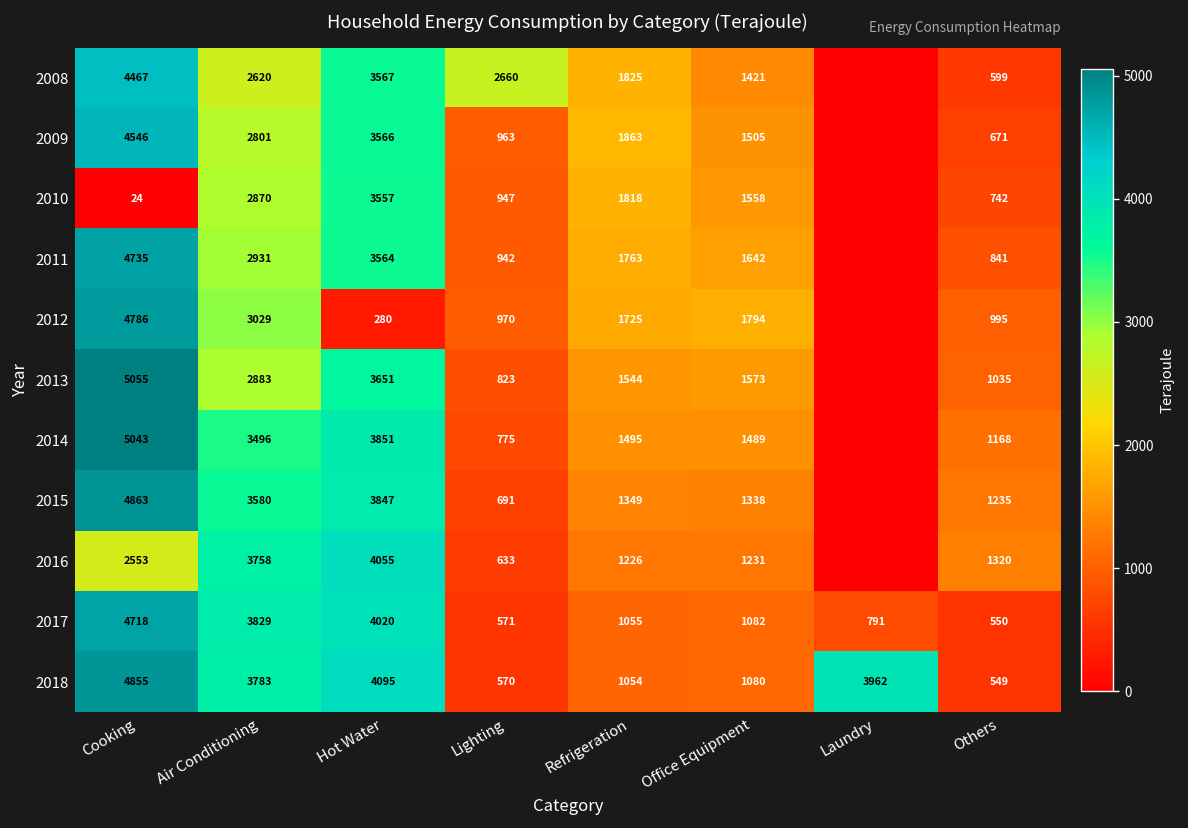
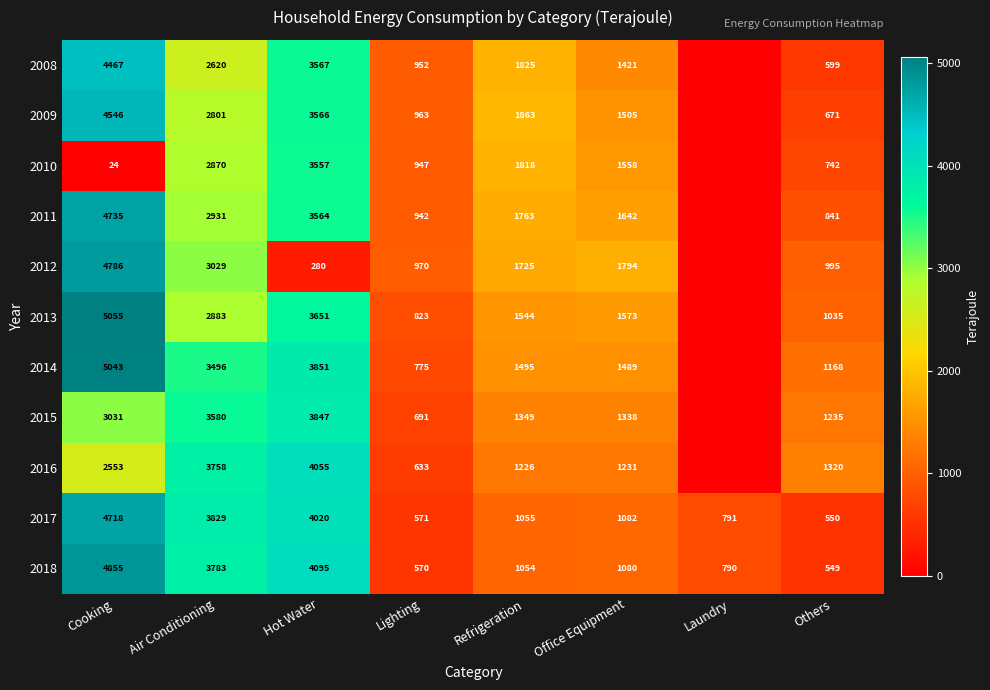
  {
    "2008": {
      "Cooking": 4467,
      "Air Conditioning": 2620,
      "Hot Water": 3567,
-     "Lighting": 2660,
+     "Lighting": 952,
      "Refrigeration": 1825,
      "Office Equipment": 1421,
      "Others": 599
    },
    "2009": {
      "Cooking": 4546,
      "Air Conditioning": 2801,
      "Hot Water": 3566,
      "Lighting": 963,
      "Refrigeration": 1863,
      "Office Equipment": 1505,
      "Others": 671
    },
    "2010": {
      "Cooking": 24,
      "Air Conditioning": 2870,
      "Hot Water": 3557,
      "Lighting": 947,
      "Refrigeration": 1818,
      "Office Equipment": 1558,
      "Others": 742
    },
    "2011": {
      "Cooking": 4735,
      "Air Conditioning": 2931,
      "Hot Water": 3564,
      "Lighting": 942,
      "Refrigeration": 1763,
      "Office Equipment": 1642,
      "Others": 841
    },
    "2012": {
      "Cooking": 4786,
      "Air Conditioning": 3029,
      "Hot Water": 280,
      "Lighting": 970,
      "Refrigeration": 1725,
      "Office Equipment": 1794,
      "Others": 995
    },
    "2013": {
      "Cooking": 5055,
      "Air Conditioning": 2883,
      "Hot Water": 3651,
      "Lighting": 823,
      "Refrigeration": 1544,
      "Office Equipment": 1573,
      "Others": 1035
    },
    "2014": {
      "Cooking": 5043,
      "Air Conditioning": 3496,
      "Hot Water": 3851,
      "Lighting": 775,
      "Refrigeration": 1495,
      "Office Equipment": 1489,
      "Others": 1168
    },
    "2015": {
-     "Cooking": 4863,
+     "Cooking": 3031,
      "Air Conditioning": 3580,
      "Hot Water": 3847,
      "Lighting": 691,
      "Refrigeration": 1349,
      "Office Equipment": 1338,
      "Others": 1235
    },
    "2016": {
      "Cooking": 2553,
      "Air Conditioning": 3758,
      "Hot Water": 4055,
      "Lighting": 633,
      "Refrigeration": 1226,
      "Office Equipment": 1231,
      "Others": 1320
    },
    "2017": {
      "Cooking": 4718,
      "Air Conditioning": 3829,
      "Hot Water": 4020,
      "Lighting": 571,
      "Refrigeration": 1055,
      "Office Equipment": 1082,
      "Laundry": 791,
      "Others": 550
    },
    "2018": {
      "Cooking": 4855,
      "Air Conditioning": 3783,
      "Hot Water": 4095,
      "Lighting": 570,
      "Refrigeration": 1054,
      "Office Equipment": 1080,
-     "Laundry": 3962,
+     "Laundry": 790,
      "Others": 549
    }
  }
